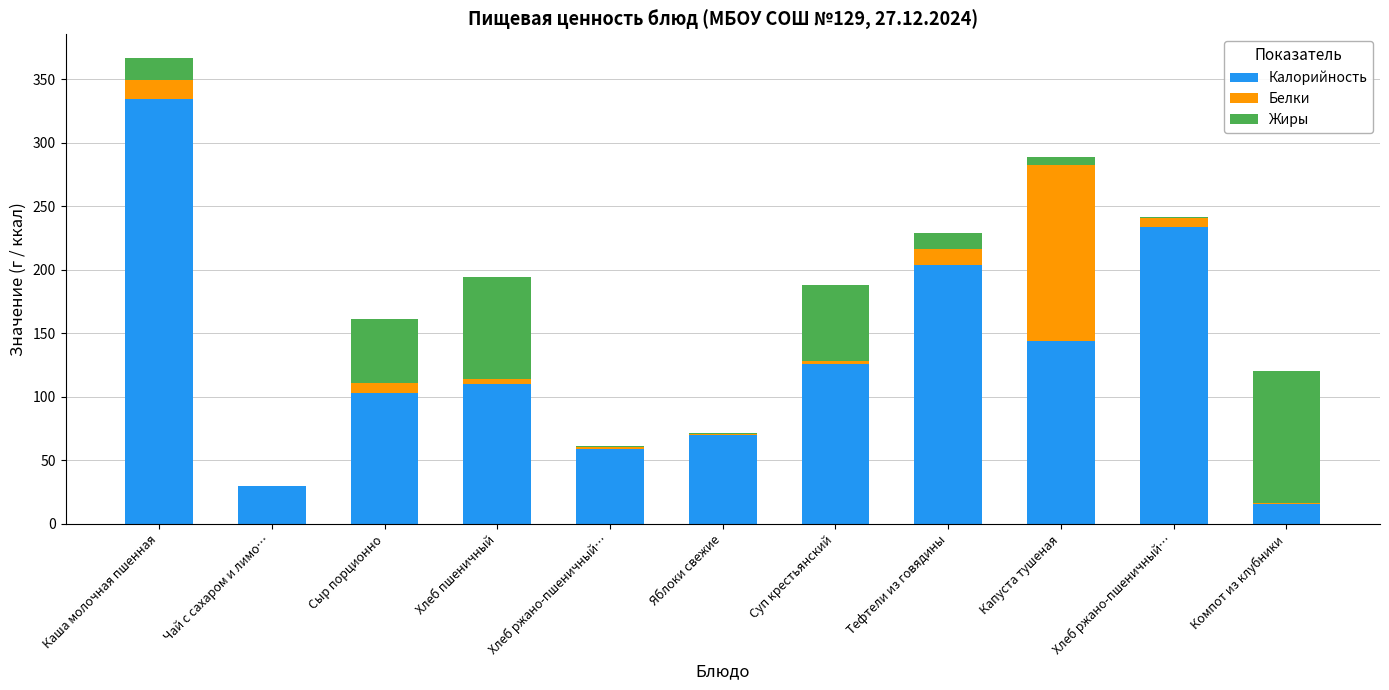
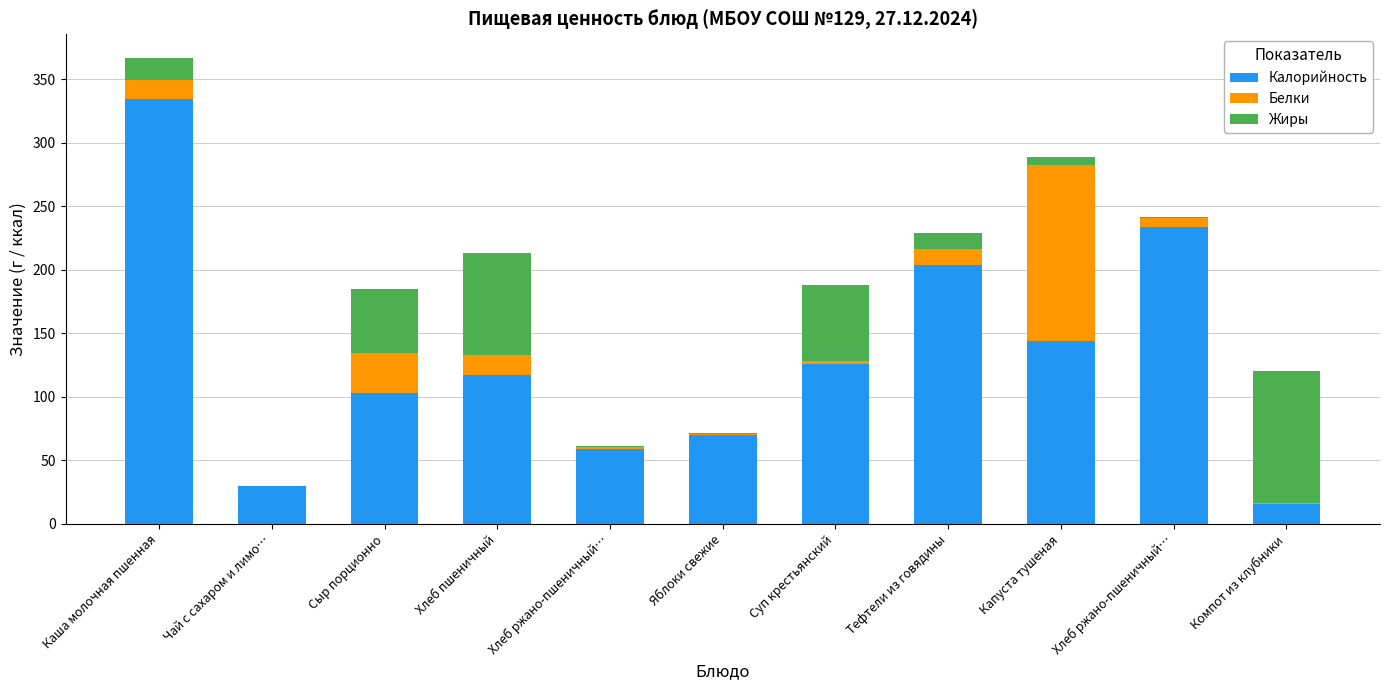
  {
    "Калорийность": {
      "Каша молочная пшенная": 335,
      "Чай с сахаром и лимо…": 30,
      "Сыр порционно": 103,
-     "Хлеб пшеничный": 110,
+     "Хлеб пшеничный": 117,
      "Яблоки свежие": 70,
      "Суп крестьянский": 126,
      "Тефтели из говядины": 204,
      "Капуста тушеная": 144,
      "Компот из клубники": 16
    },
    "Белки": {
      "Каша молочная пшенная": 15,
-     "Сыр порционно": 8,
-     "Хлеб пшеничный": 4,
+     "Сыр порционно": 31,
+     "Хлеб пшеничный": 16,
      "Тефтели из говядины": 12,
      "Капуста тушеная": 139
    },
    "Жиры": {
      "Каша молочная пшенная": 18,
      "Чай с сахаром и лимо…": 0,
      "Сыр порционно": 50,
      "Хлеб пшеничный": 80,
      "Суп крестьянский": 60,
      "Тефтели из говядины": 13,
      "Капуста тушеная": 7,
      "Компот из клубники": 104
    }
  }
